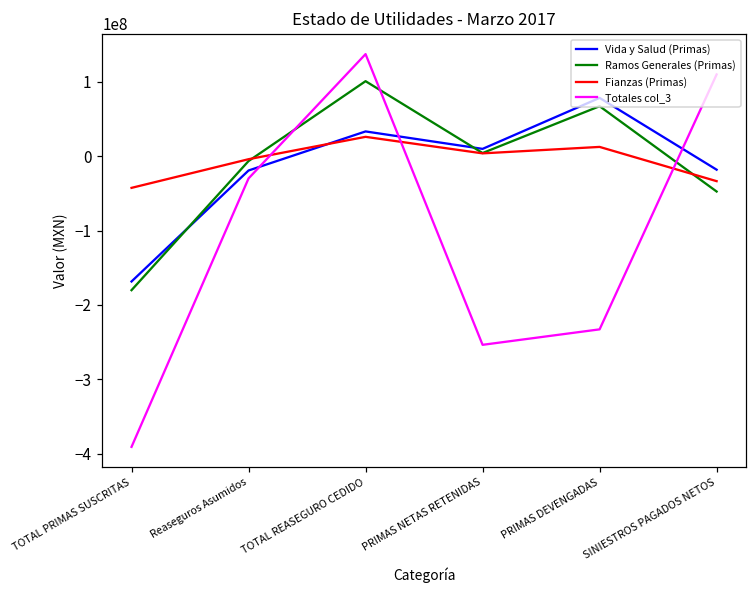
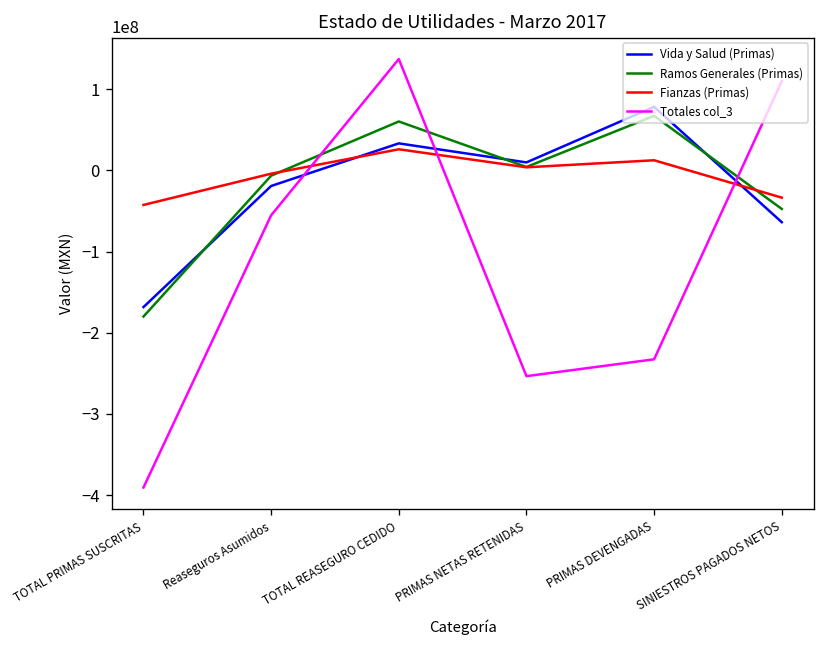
  {
    "Vida y Salud (Primas)": {
      "TOTAL PRIMAS SUSCRITAS": -170000000,
      "Reaseguros Asumidos": -20000000,
      "TOTAL REASEGURO CEDIDO": 30000000,
      "PRIMAS NETAS RETENIDAS": 10000000,
-     "SINIESTROS PAGADOS NETOS": -20000000
+     "SINIESTROS PAGADOS NETOS": -60000000
    },
    "Ramos Generales (Primas)": {
      "TOTAL PRIMAS SUSCRITAS": -180000000,
-     "TOTAL REASEGURO CEDIDO": 100000000,
+     "TOTAL REASEGURO CEDIDO": 60000000,
      "SINIESTROS PAGADOS NETOS": -50000000
    },
    "Fianzas (Primas)": {
      "TOTAL PRIMAS SUSCRITAS": -40000000,
      "TOTAL REASEGURO CEDIDO": 30000000,
      "PRIMAS DEVENGADAS": 10000000,
      "SINIESTROS PAGADOS NETOS": -30000000
    },
    "Totales col_3": {
      "TOTAL PRIMAS SUSCRITAS": -390000000,
-     "Reaseguros Asumidos": -30000000,
+     "Reaseguros Asumidos": -60000000,
      "TOTAL REASEGURO CEDIDO": 140000000,
      "PRIMAS NETAS RETENIDAS": -250000000,
      "PRIMAS DEVENGADAS": -230000000
    }
  }
